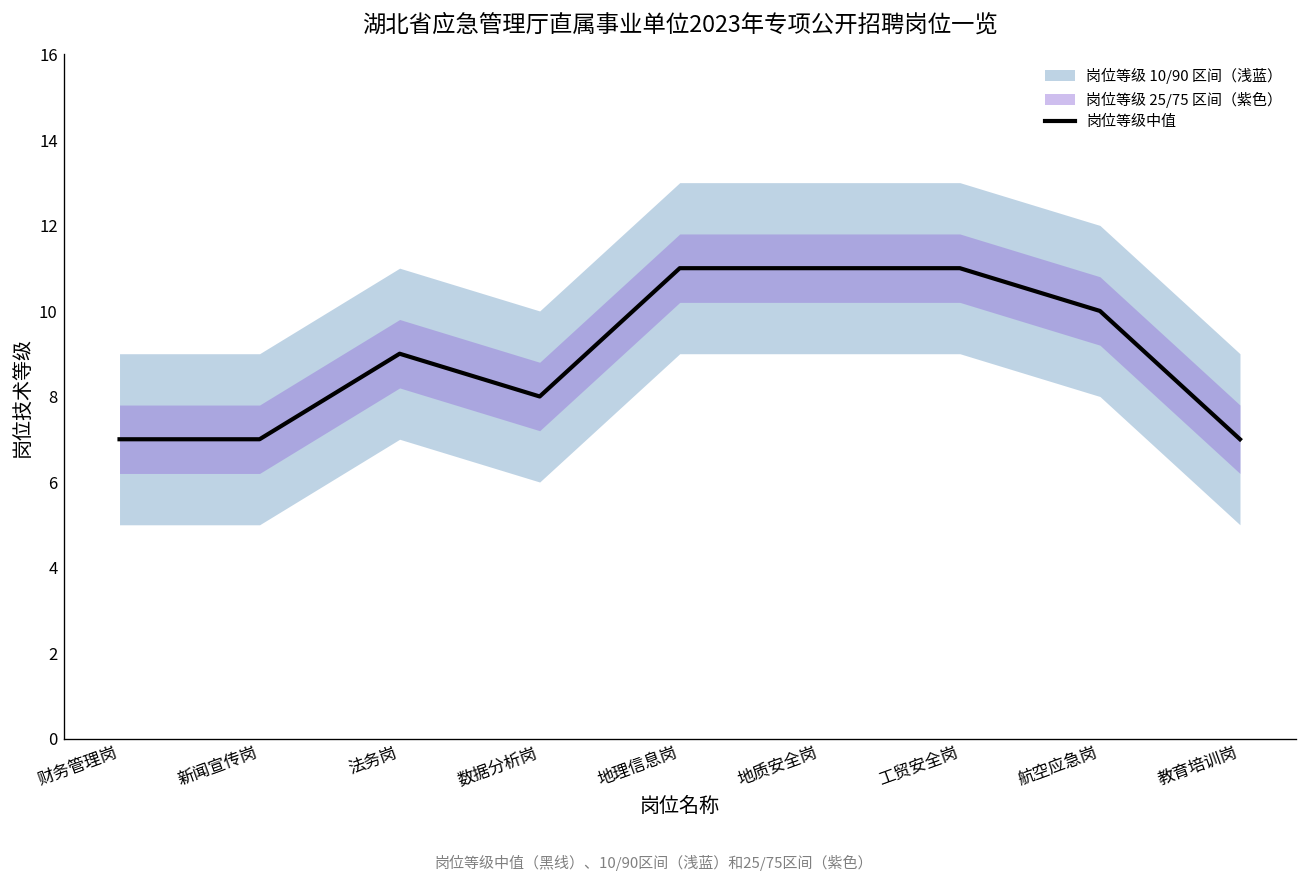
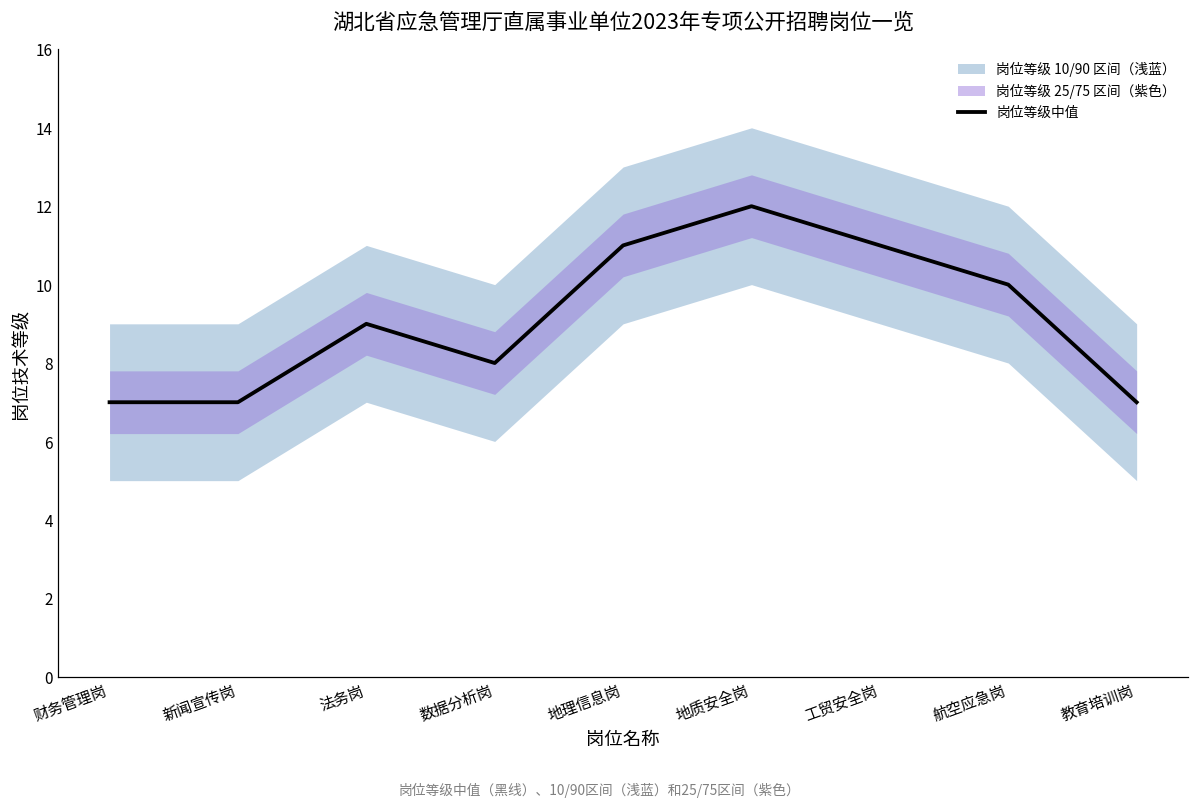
  {
    "岗位等级中值": {
      "财务管理岗": 7,
      "新闻宣传岗": 7,
      "法务岗": 9,
      "数据分析岗": 8,
      "地理信息岗": 11,
-     "地质安全岗": 11,
+     "地质安全岗": 12,
      "工贸安全岗": 11,
      "航空应急岗": 10,
      "教育培训岗": 7
    }
  }
